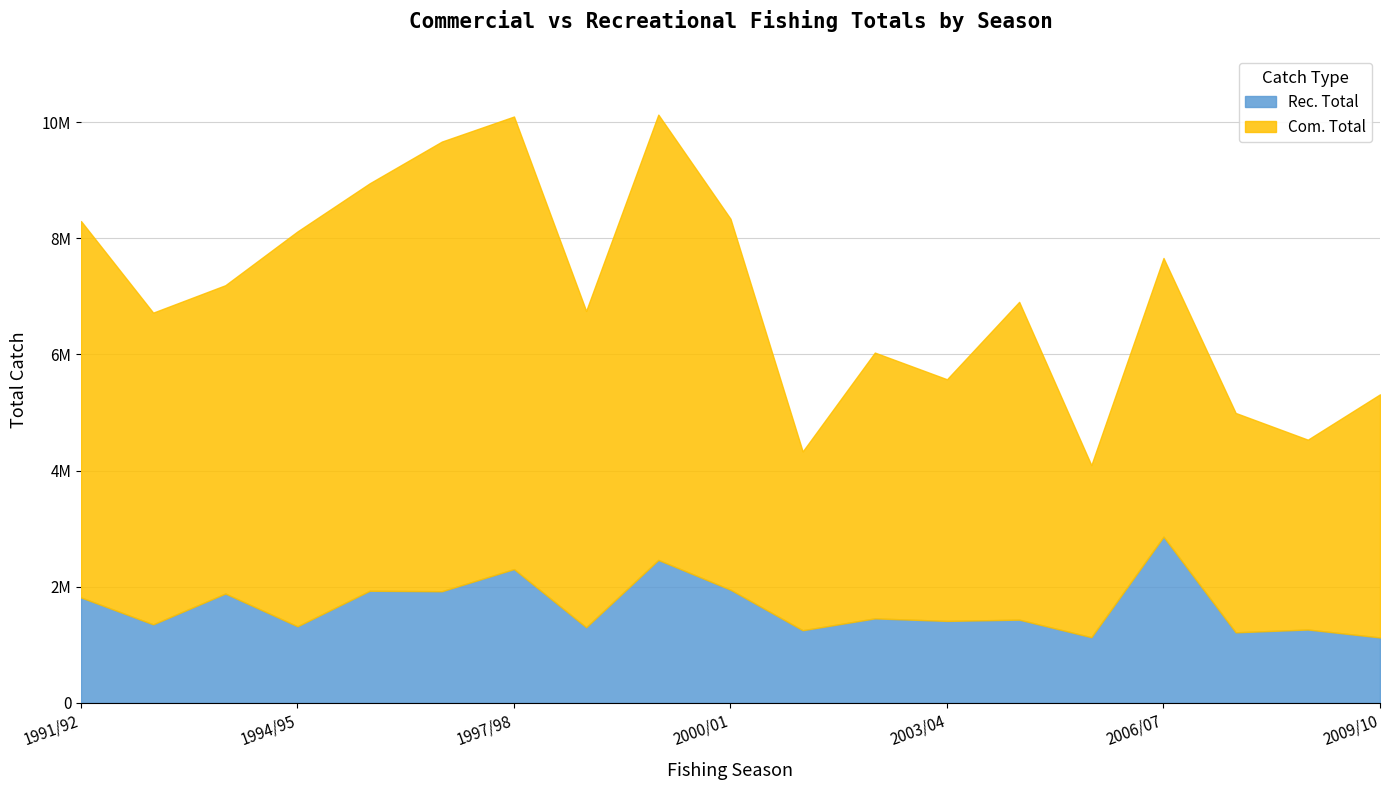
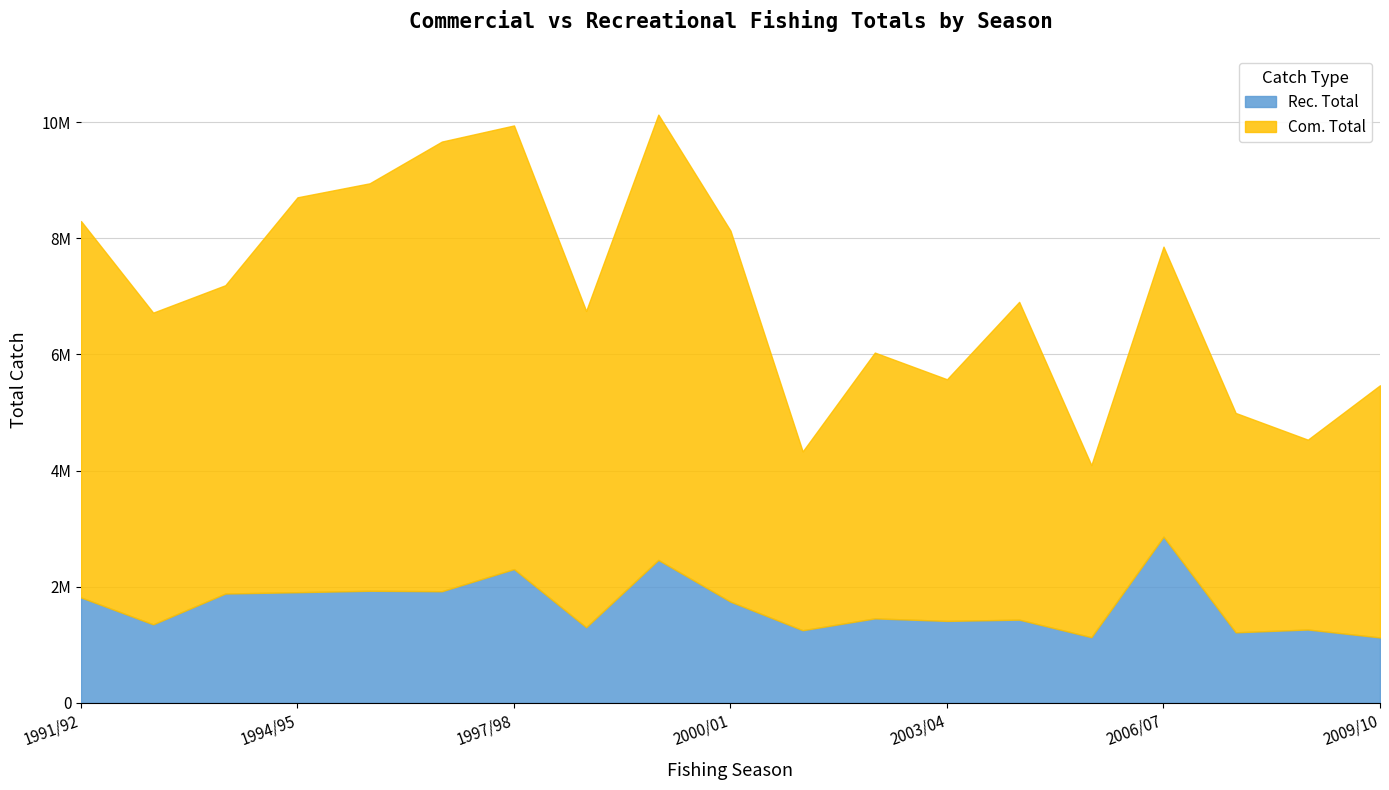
  {
    "Rec. Total": {
      "1991/92": 1800000,
-     "1994/95": 1300000,
+     "1994/95": 1900000,
      "1997/98": 2300000,
-     "2000/01": 1900000,
+     "2000/01": 1700000,
      "2003/04": 1400000,
      "2006/07": 2900000,
      "2009/10": 1100000
    },
    "Com. Total": {
      "1991/92": 6500000,
      "1994/95": 6800000,
-     "1997/98": 7800000,
+     "1997/98": 7600000,
      "2000/01": 6400000,
      "2003/04": 4200000,
-     "2006/07": 4800000,
-     "2009/10": 4200000
+     "2006/07": 5000000,
+     "2009/10": 4300000
    }
  }
